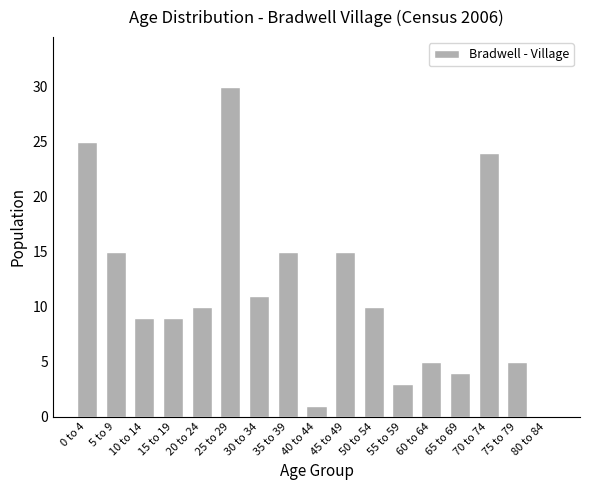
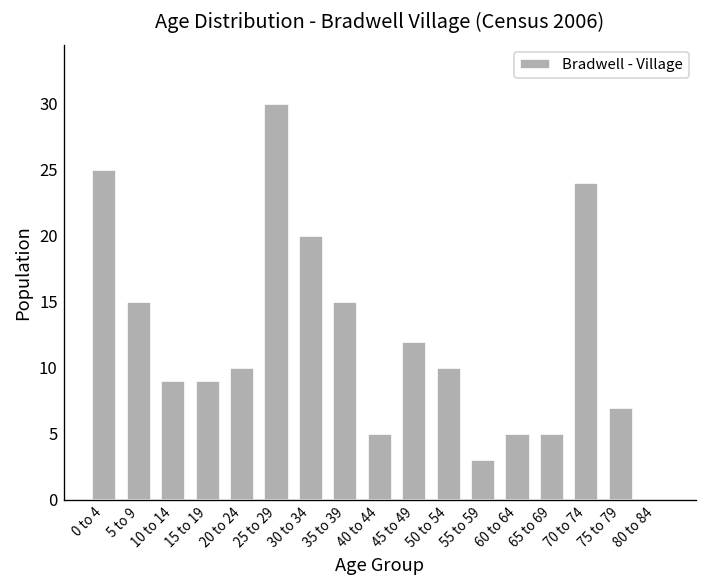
  {
    "0 to 4": 25,
    "5 to 9": 15,
    "10 to 14": 9,
    "15 to 19": 9,
    "20 to 24": 10,
    "25 to 29": 30,
-   "30 to 34": 11,
+   "30 to 34": 20,
    "35 to 39": 15,
-   "40 to 44": 1,
-   "45 to 49": 15,
+   "40 to 44": 5,
+   "45 to 49": 12,
    "50 to 54": 10,
    "55 to 59": 3,
    "60 to 64": 5,
-   "65 to 69": 4,
+   "65 to 69": 5,
    "70 to 74": 24,
-   "75 to 79": 5,
+   "75 to 79": 7,
    "80 to 84": 0
  }
